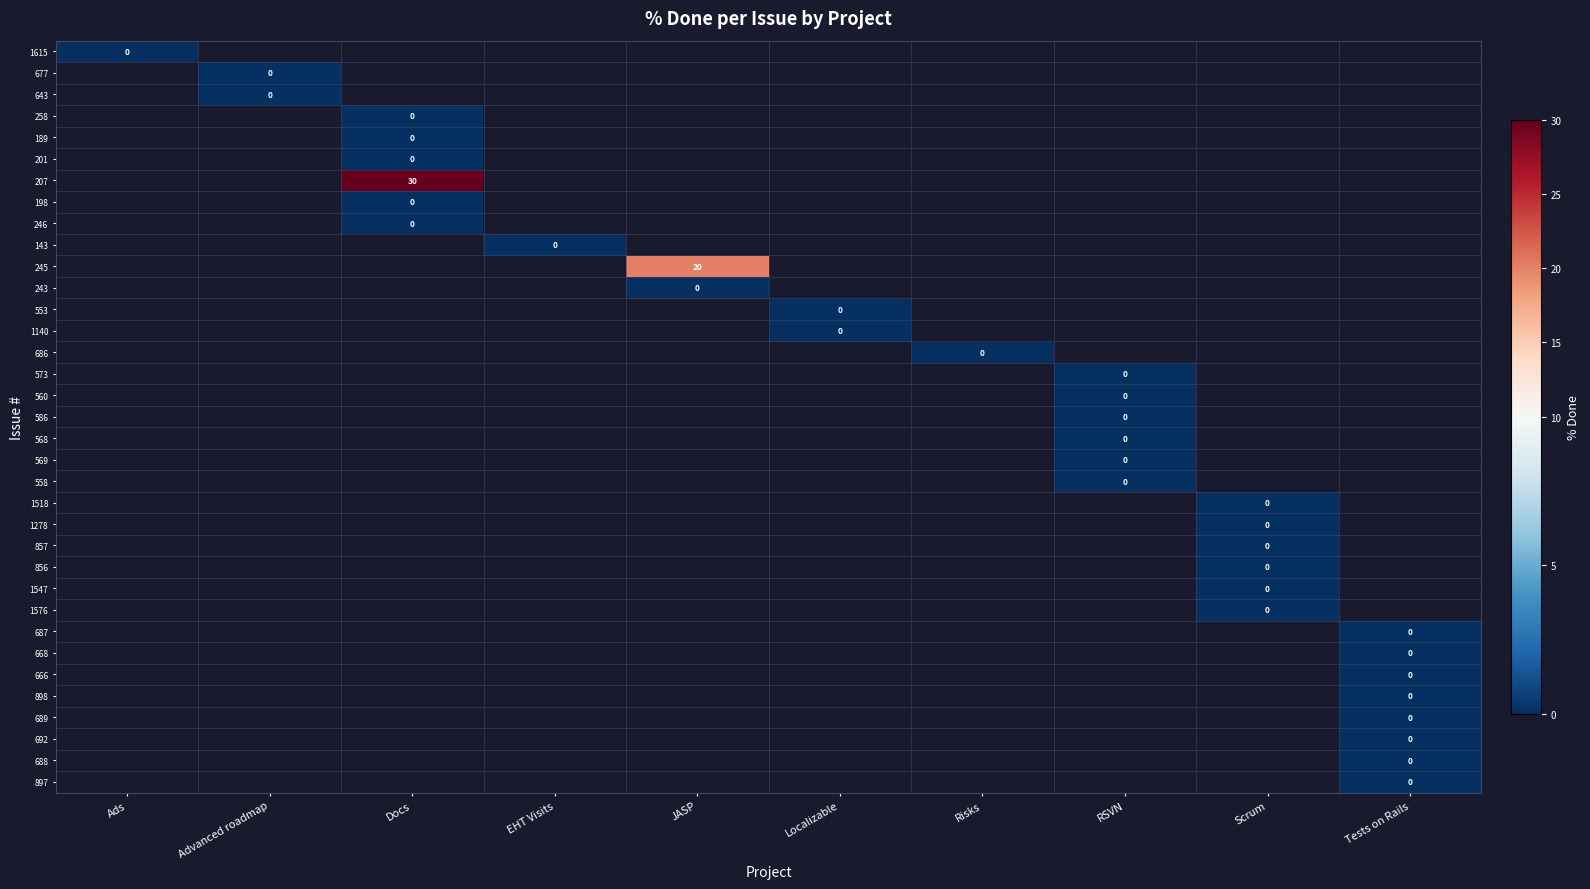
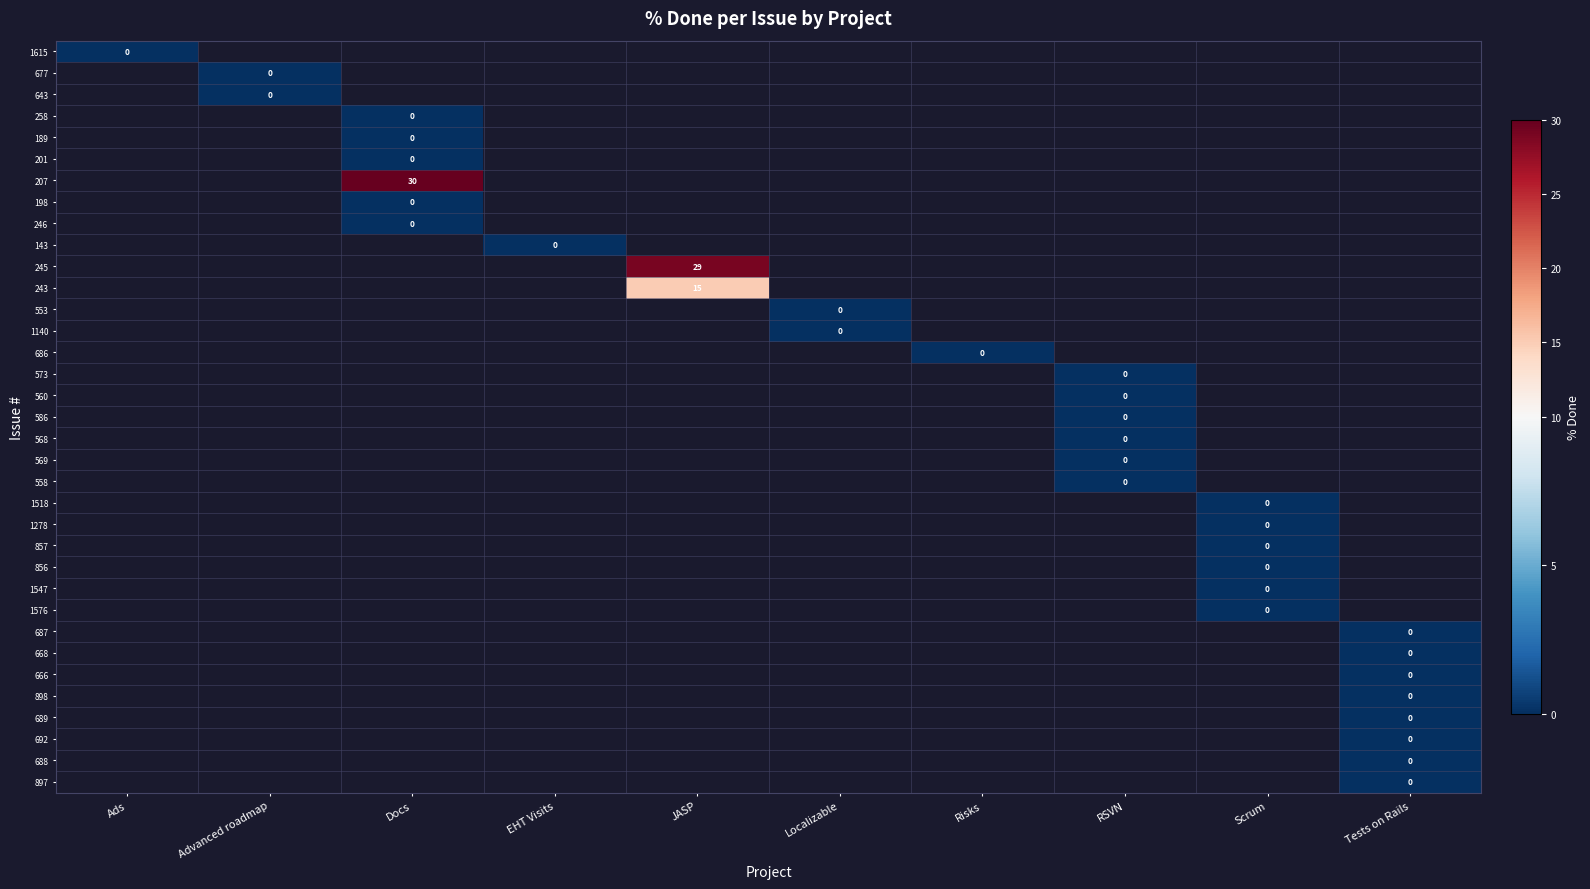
  {
    "1615": {
      "Ads": 0
    },
    "677": {
      "Advanced roadmap": 0
    },
    "643": {
      "Advanced roadmap": 0
    },
    "258": {
      "Docs": 0
    },
    "189": {
      "Docs": 0
    },
    "201": {
      "Docs": 0
    },
    "207": {
      "Docs": 30
    },
    "198": {
      "Docs": 0
    },
    "246": {
      "Docs": 0
    },
    "143": {
      "EHT Visits": 0
    },
    "245": {
-     "JASP": 20
+     "JASP": 29
    },
    "243": {
-     "JASP": 0
+     "JASP": 15
    },
    "553": {
      "Localizable": 0
    },
    "1140": {
      "Localizable": 0
    },
    "686": {
      "Risks": 0
    },
    "573": {
      "RSVN": 0
    },
    "560": {
      "RSVN": 0
    },
    "586": {
      "RSVN": 0
    },
    "568": {
      "RSVN": 0
    },
    "569": {
      "RSVN": 0
    },
    "558": {
      "RSVN": 0
    },
    "1518": {
      "Scrum": 0
    },
    "1278": {
      "Scrum": 0
    },
    "857": {
      "Scrum": 0
    },
    "856": {
      "Scrum": 0
    },
    "1547": {
      "Scrum": 0
    },
    "1576": {
      "Scrum": 0
    },
    "687": {
      "Tests on Rails": 0
    },
    "668": {
      "Tests on Rails": 0
    },
    "666": {
      "Tests on Rails": 0
    },
    "898": {
      "Tests on Rails": 0
    },
    "689": {
      "Tests on Rails": 0
    },
    "692": {
      "Tests on Rails": 0
    },
    "688": {
      "Tests on Rails": 0
    },
    "897": {
      "Tests on Rails": 0
    }
  }
